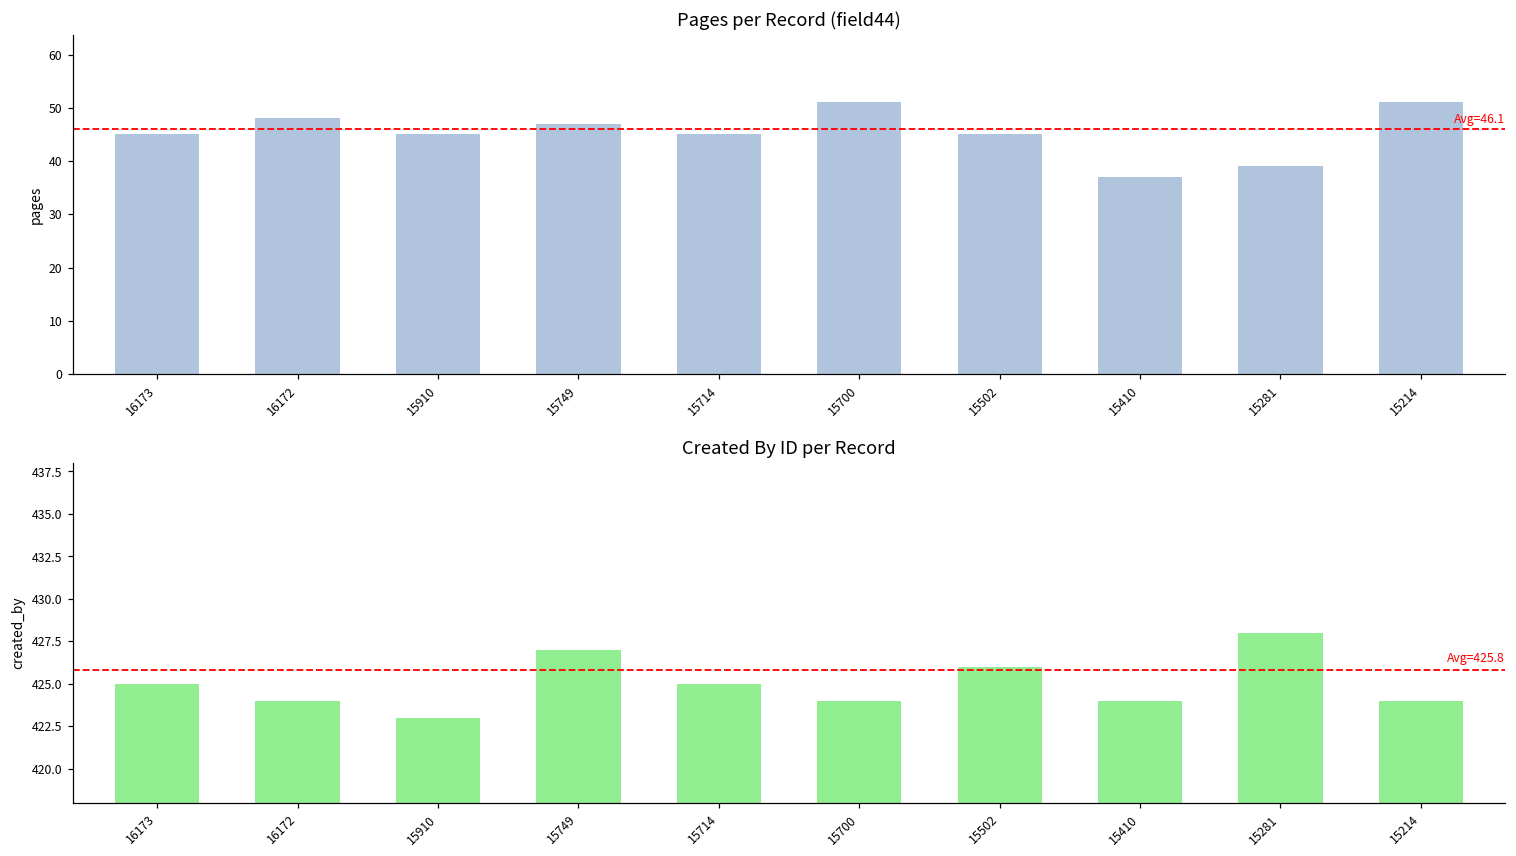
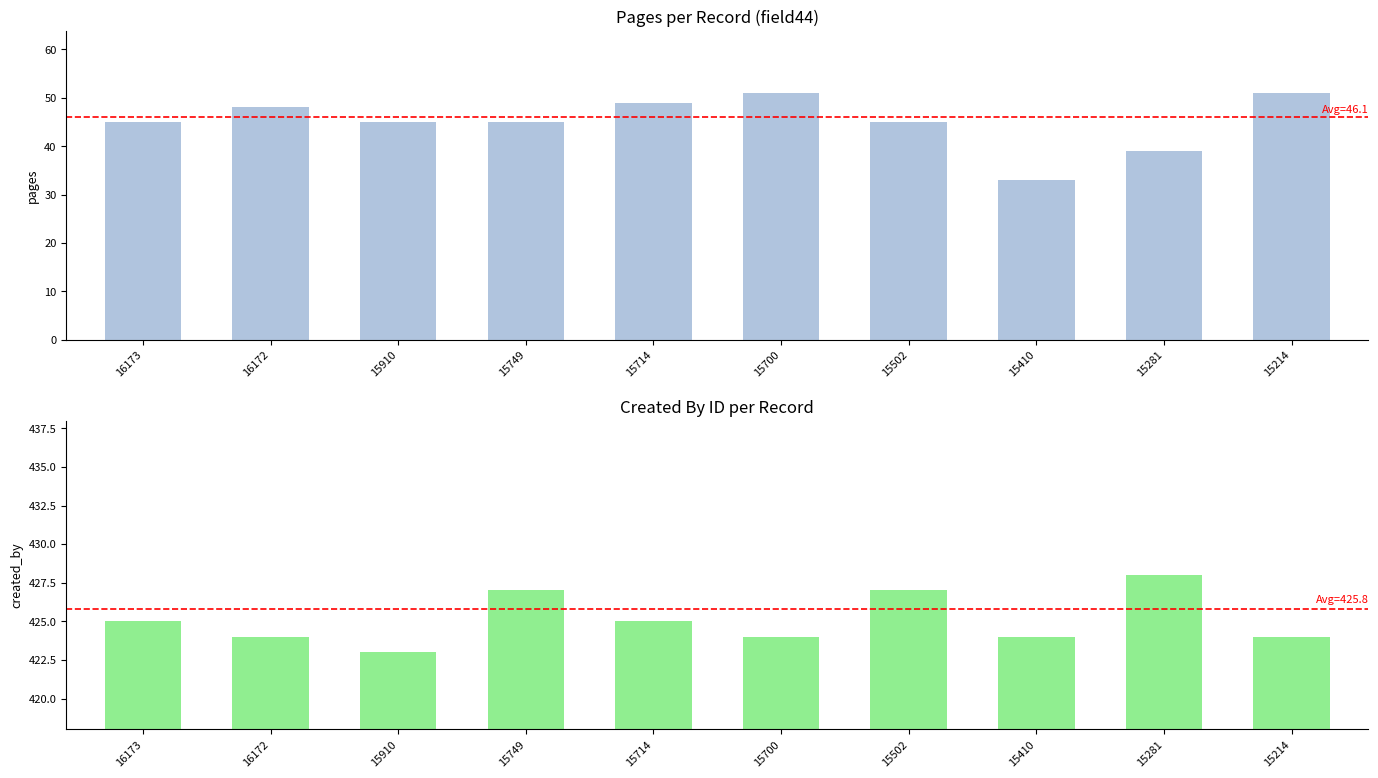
  {
    "Pages per Record (field44)": {
      "16173": 45,
      "16172": 48,
      "15910": 45,
-     "15749": 47,
-     "15714": 45,
+     "15749": 45,
+     "15714": 49,
      "15700": 51,
      "15502": 45,
-     "15410": 37,
+     "15410": 33,
      "15281": 39,
      "15214": 51
    },
    "Created By ID per Record": {
      "16173": 425,
      "16172": 424,
      "15910": 423,
      "15749": 427,
      "15714": 425,
      "15700": 424,
-     "15502": 426,
+     "15502": 427,
      "15410": 424,
      "15281": 428,
      "15214": 424
    }
  }
